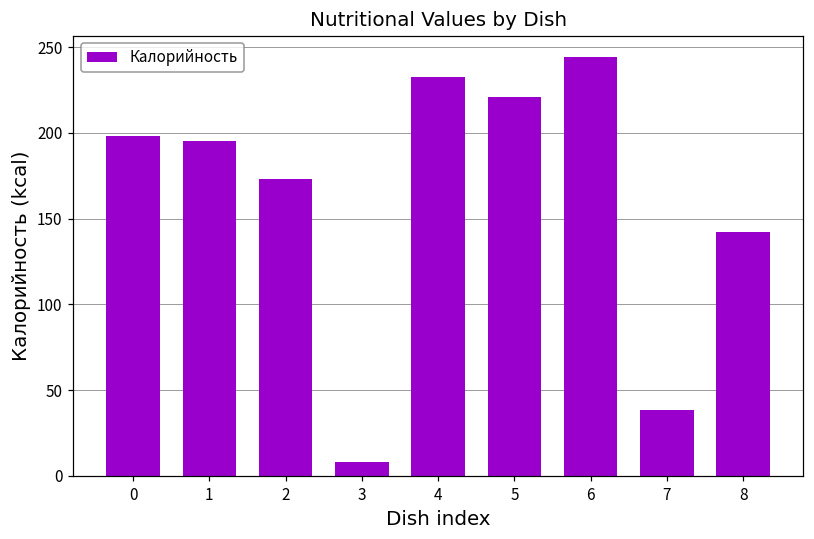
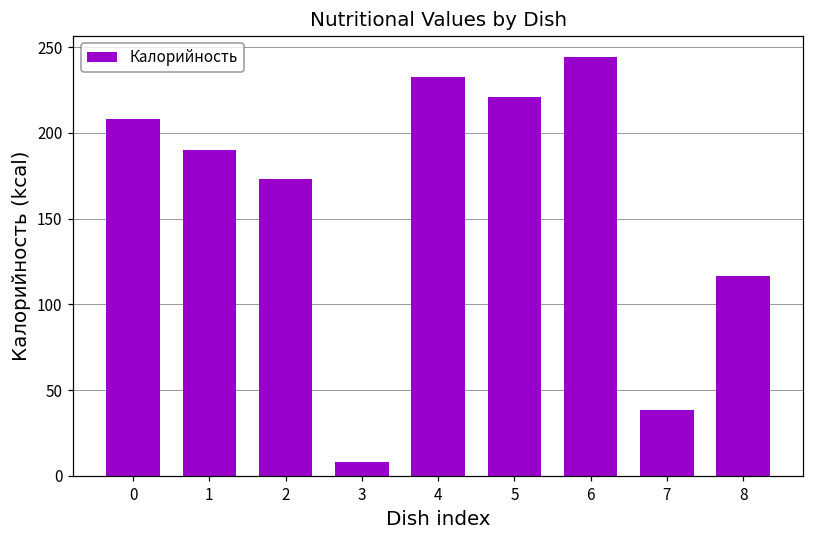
  {
-   "0": 198,
-   "1": 195,
+   "0": 208,
+   "1": 190,
    "2": 173,
    "3": 8,
    "4": 233,
    "5": 221,
    "6": 245,
    "7": 38,
-   "8": 142
+   "8": 117
  }
